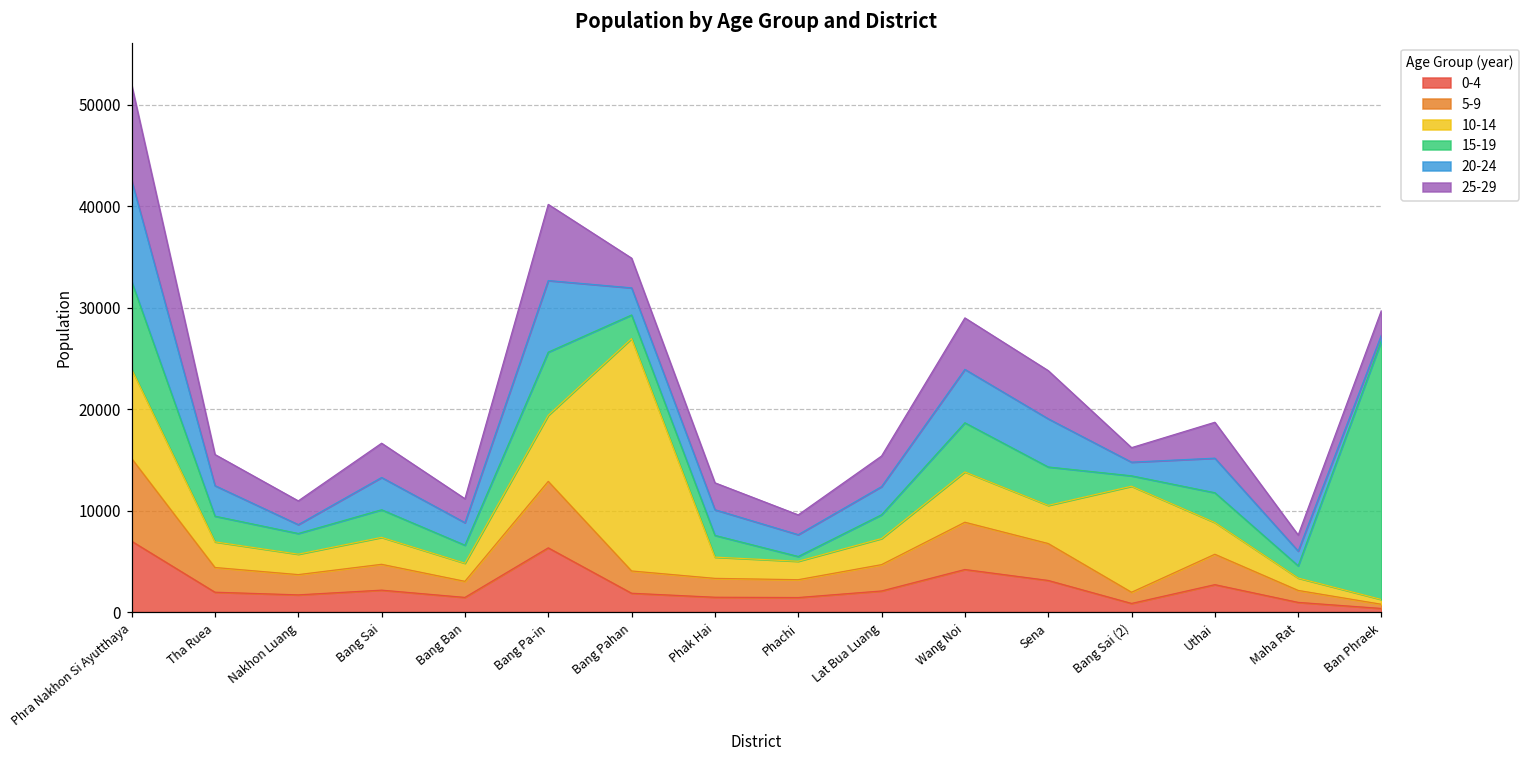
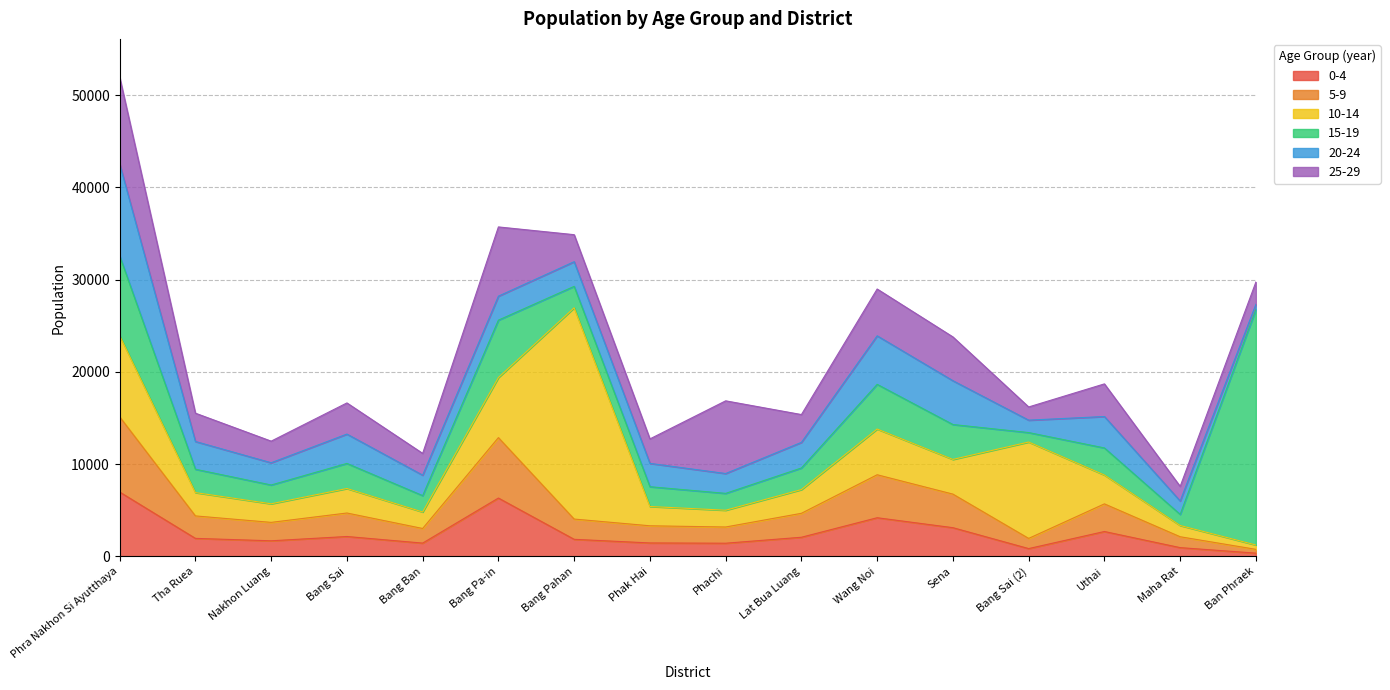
  {
    "10-14": {
      "Phra Nakhon Si Ayutthaya": 9000,
      "Tha Ruea": 3000,
      "Nakhon Luang": 2000,
      "Bang Sai": 3000,
      "Bang Ban": 2000,
      "Bang Pa-in": 7000,
      "Bang Pahan": 23000,
      "Phak Hai": 2000,
      "Phachi": 2000,
      "Lat Bua Luang": 3000,
      "Wang Noi": 5000,
      "Sena": 4000,
      "Bang Sai (2)": 10000,
      "Uthai": 3000,
      "Maha Rat": 1000,
      "Ban Phraek": 0
    },
    "15-19": {
      "Phra Nakhon Si Ayutthaya": 9000,
      "Tha Ruea": 3000,
      "Nakhon Luang": 2000,
      "Bang Sai": 3000,
      "Bang Ban": 2000,
      "Bang Pa-in": 6000,
      "Bang Pahan": 2000,
      "Phak Hai": 2000,
-     "Phachi": 0,
+     "Phachi": 2000,
      "Lat Bua Luang": 2000,
      "Wang Noi": 5000,
      "Sena": 4000,
      "Bang Sai (2)": 1000,
      "Uthai": 3000,
      "Maha Rat": 1000,
      "Ban Phraek": 26000
    },
    "20-24": {
      "Phra Nakhon Si Ayutthaya": 10000,
      "Tha Ruea": 3000,
-     "Nakhon Luang": 1000,
+     "Nakhon Luang": 2000,
      "Bang Sai": 3000,
      "Bang Ban": 2000,
-     "Bang Pa-in": 7000,
+     "Bang Pa-in": 3000,
      "Bang Pahan": 3000,
      "Phak Hai": 3000,
      "Phachi": 2000,
      "Lat Bua Luang": 3000,
      "Wang Noi": 5000,
      "Sena": 5000,
      "Bang Sai (2)": 1000,
      "Uthai": 3000,
      "Maha Rat": 1000,
      "Ban Phraek": 1000
    },
    "25-29": {
      "Phra Nakhon Si Ayutthaya": 9000,
      "Tha Ruea": 3000,
      "Nakhon Luang": 2000,
      "Bang Sai": 3000,
      "Bang Ban": 2000,
      "Bang Pa-in": 8000,
      "Bang Pahan": 3000,
      "Phak Hai": 3000,
-     "Phachi": 2000,
+     "Phachi": 8000,
      "Lat Bua Luang": 3000,
      "Wang Noi": 5000,
      "Sena": 5000,
      "Bang Sai (2)": 1000,
      "Uthai": 4000,
      "Maha Rat": 2000,
      "Ban Phraek": 2000
    }
  }
